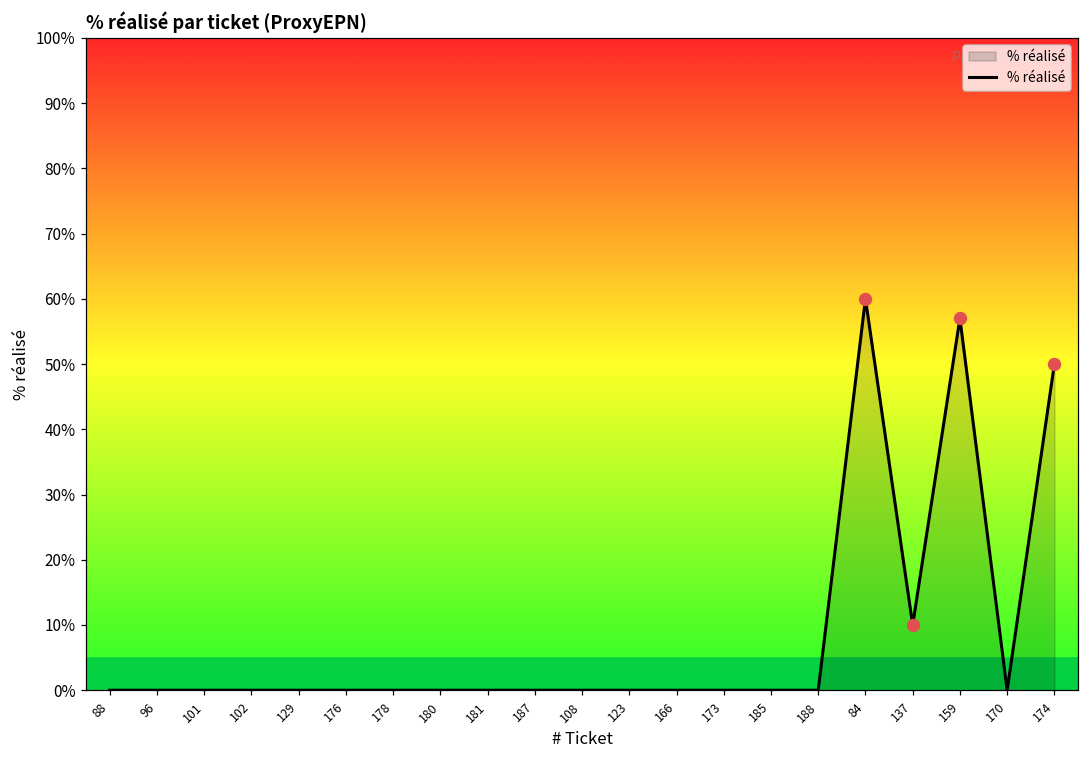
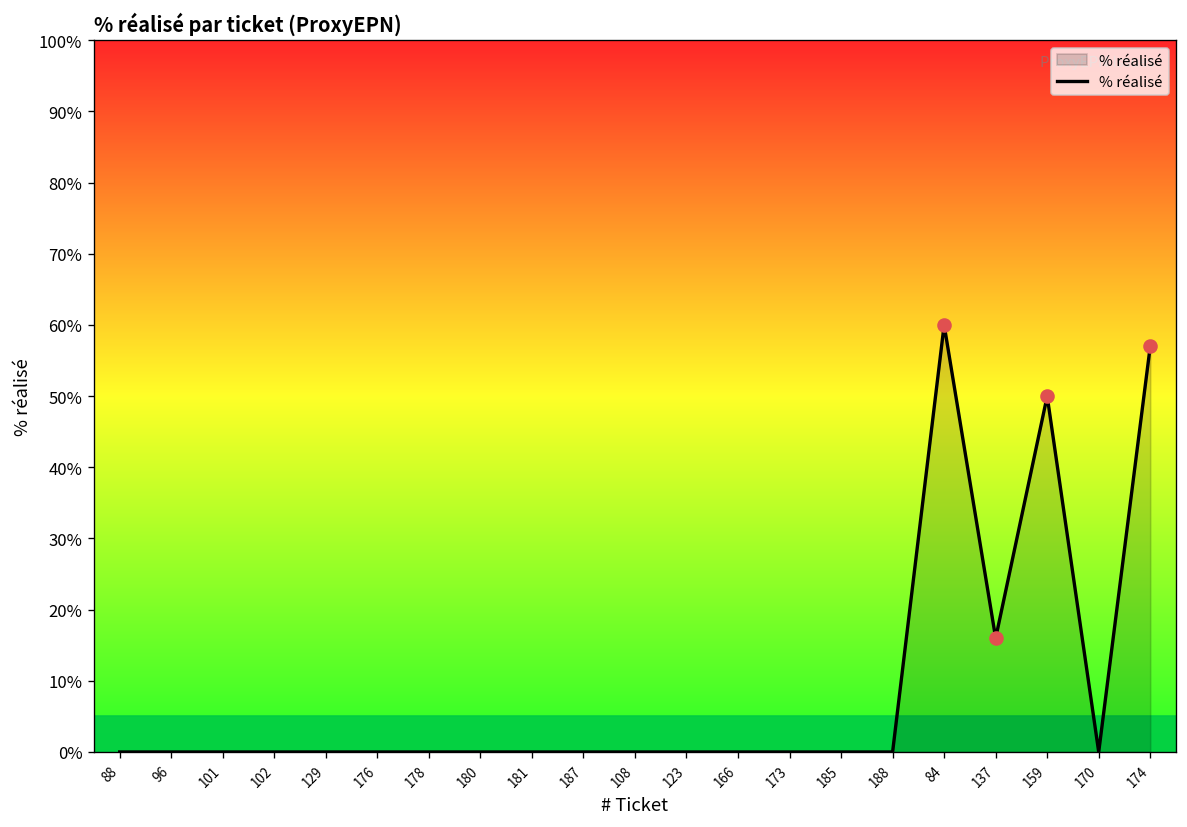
  {
    "% réalisé": {
-     "137": "10%",
-     "159": "57%",
-     "174": "50%"
+     "137": "16%",
+     "159": "50%",
+     "174": "57%"
    }
  }
